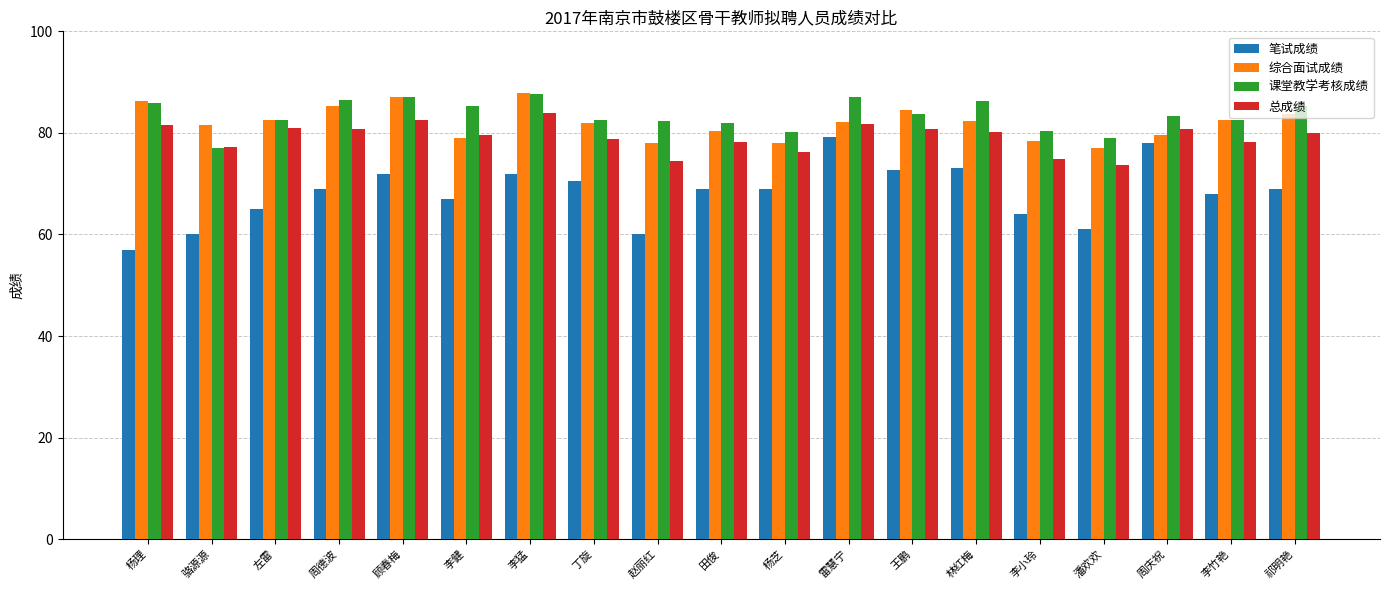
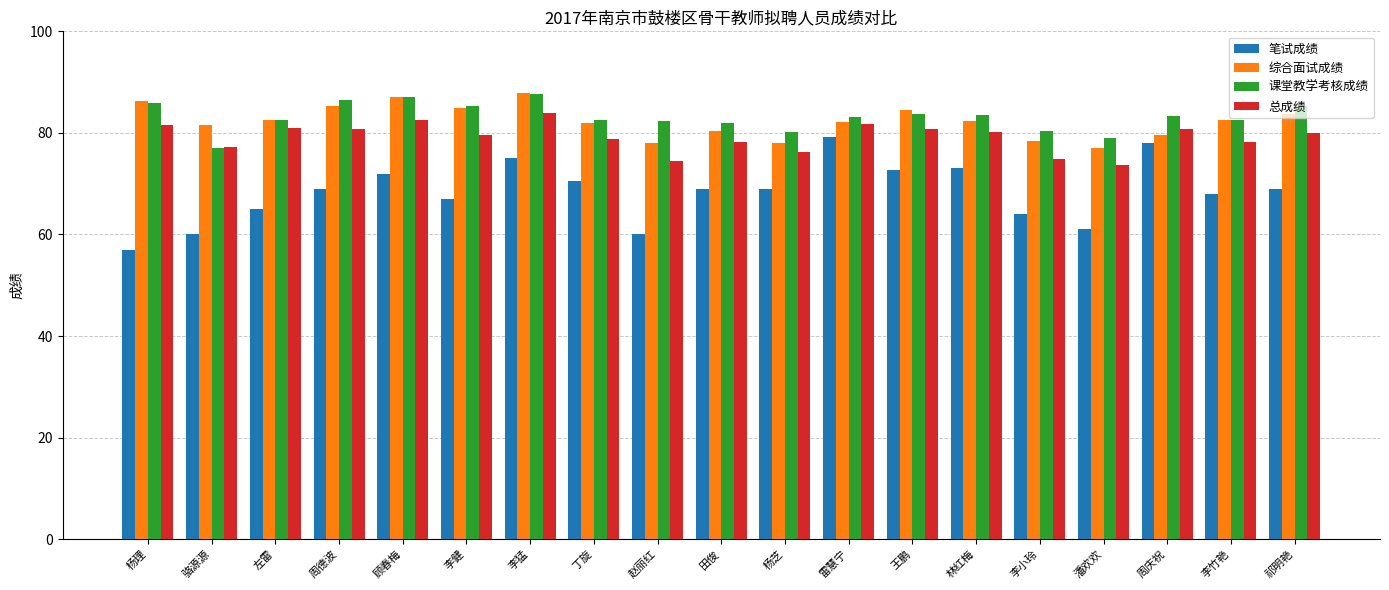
  {
    "笔试成绩": {
      "杨理": 57,
      "骆源源": 60,
      "左雷": 65,
      "周德波": 69,
      "顾春梅": 72,
      "李健": 67,
-     "李猛": 72,
+     "李猛": 75,
      "丁旋": 71,
      "赵丽红": 60,
      "田俊": 69,
      "杨芝": 69,
      "雷慧宁": 79,
      "王鹏": 73,
      "林红梅": 73,
      "李小玲": 64,
      "潘欢欢": 61,
      "周庆祝": 78,
      "李竹艳": 68,
      "祁明艳": 69
    },
    "综合面试成绩": {
      "杨理": 86,
      "骆源源": 82,
      "左雷": 83,
      "周德波": 85,
      "顾春梅": 87,
-     "李健": 79,
+     "李健": 85,
      "李猛": 88,
      "丁旋": 82,
      "赵丽红": 78,
      "田俊": 80,
      "杨芝": 78,
      "雷慧宁": 82,
      "王鹏": 85,
      "林红梅": 82,
      "李小玲": 78,
      "潘欢欢": 77,
      "周庆祝": 80,
      "李竹艳": 83
    },
    "课堂教学考核成绩": {
      "杨理": 86,
      "骆源源": 77,
      "左雷": 83,
      "周德波": 86,
      "顾春梅": 87,
      "李健": 85,
      "李猛": 88,
      "丁旋": 83,
      "赵丽红": 82,
      "田俊": 82,
      "杨芝": 80,
-     "雷慧宁": 87,
+     "雷慧宁": 83,
      "王鹏": 84,
-     "林红梅": 86,
+     "林红梅": 84,
      "李小玲": 80,
      "潘欢欢": 79,
      "周庆祝": 83,
      "李竹艳": 83
    },
    "总成绩": {
      "杨理": 81,
      "骆源源": 77,
      "左雷": 81,
      "周德波": 81,
      "顾春梅": 83,
      "李健": 80,
      "李猛": 84,
      "丁旋": 79,
      "赵丽红": 74,
      "田俊": 78,
      "杨芝": 76,
      "雷慧宁": 82,
      "王鹏": 81,
      "林红梅": 80,
      "李小玲": 75,
      "潘欢欢": 74,
      "周庆祝": 81,
      "李竹艳": 78,
      "祁明艳": 80
    }
  }
